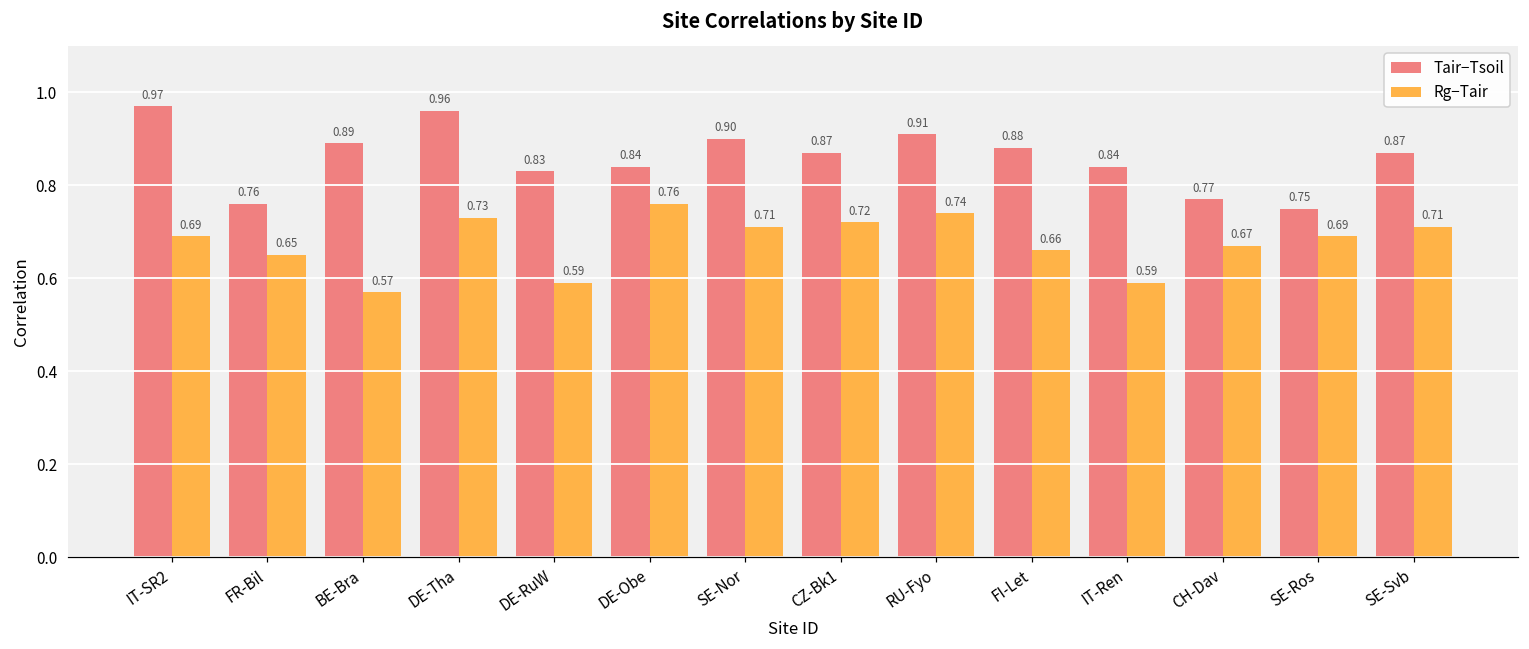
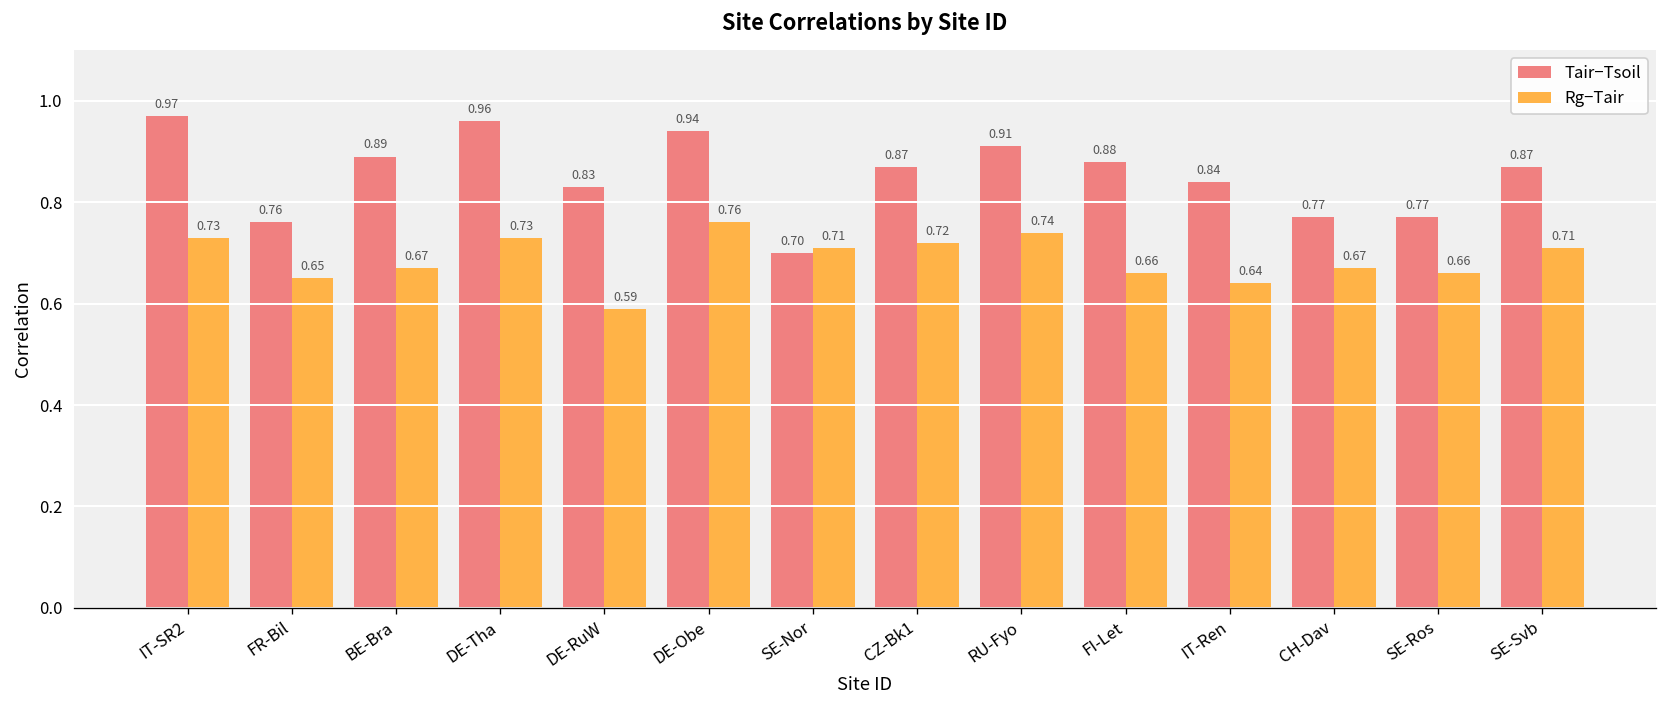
  {
    "Tair−Tsoil": {
      "IT-SR2": 0.97,
      "FR-Bil": 0.76,
      "BE-Bra": 0.89,
      "DE-Tha": 0.96,
      "DE-RuW": 0.83,
-     "DE-Obe": 0.84,
-     "SE-Nor": 0.90,
+     "DE-Obe": 0.94,
+     "SE-Nor": 0.70,
      "CZ-Bk1": 0.87,
      "RU-Fyo": 0.91,
      "FI-Let": 0.88,
      "IT-Ren": 0.84,
      "CH-Dav": 0.77,
-     "SE-Ros": 0.75,
+     "SE-Ros": 0.77,
      "SE-Svb": 0.87
    },
    "Rg−Tair": {
-     "IT-SR2": 0.69,
+     "IT-SR2": 0.73,
      "FR-Bil": 0.65,
-     "BE-Bra": 0.57,
+     "BE-Bra": 0.67,
      "DE-Tha": 0.73,
      "DE-RuW": 0.59,
      "DE-Obe": 0.76,
      "SE-Nor": 0.71,
      "CZ-Bk1": 0.72,
      "RU-Fyo": 0.74,
      "FI-Let": 0.66,
-     "IT-Ren": 0.59,
+     "IT-Ren": 0.64,
      "CH-Dav": 0.67,
-     "SE-Ros": 0.69,
+     "SE-Ros": 0.66,
      "SE-Svb": 0.71
    }
  }
